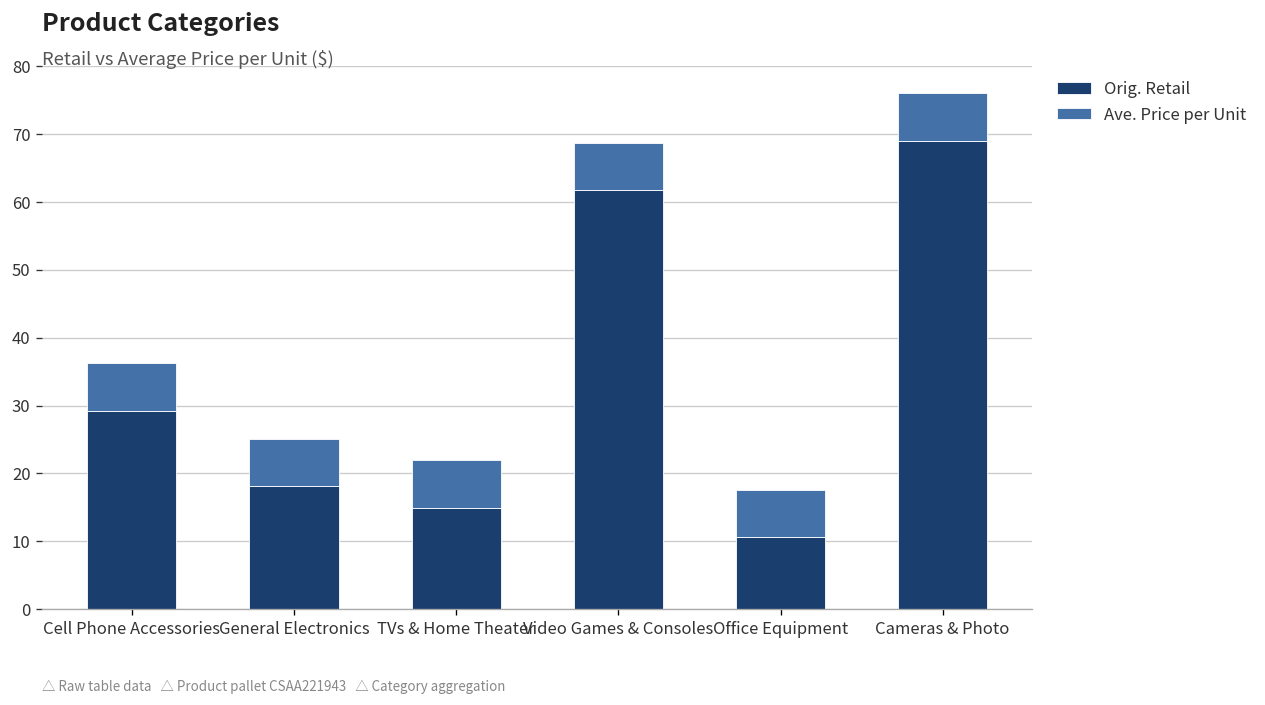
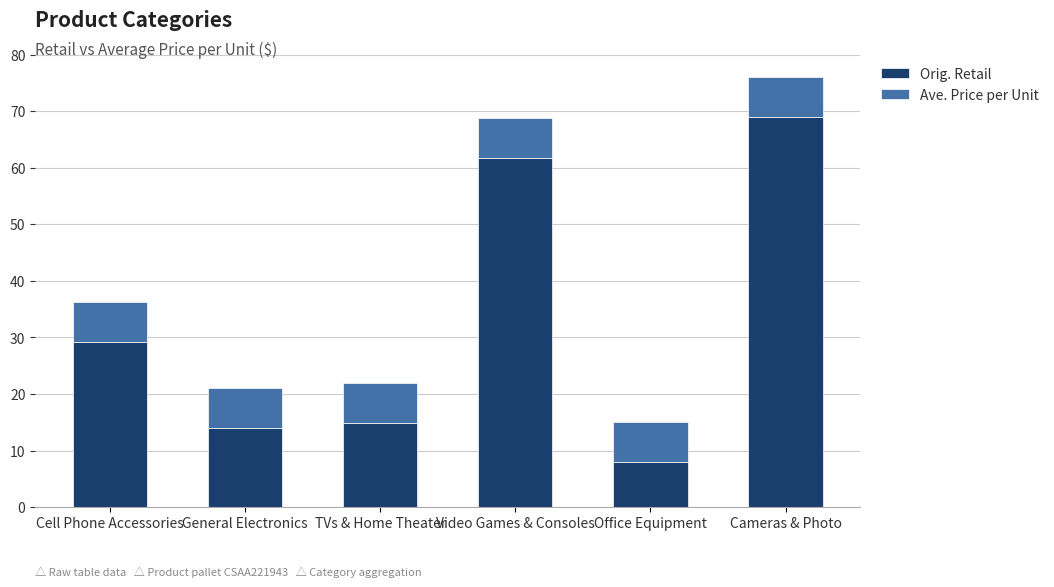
  {
    "Orig. Retail": {
      "Cell Phone Accessories": 29,
-     "General Electronics": 18,
+     "General Electronics": 14,
      "TVs & Home Theater": 15,
      "Video Games & Consoles": 62,
-     "Office Equipment": 11,
+     "Office Equipment": 8,
      "Cameras & Photo": 69
    },
    "Ave. Price per Unit": {
      "Cell Phone Accessories": 7,
      "General Electronics": 7,
      "TVs & Home Theater": 7,
      "Video Games & Consoles": 7,
      "Office Equipment": 7,
      "Cameras & Photo": 7
    }
  }
